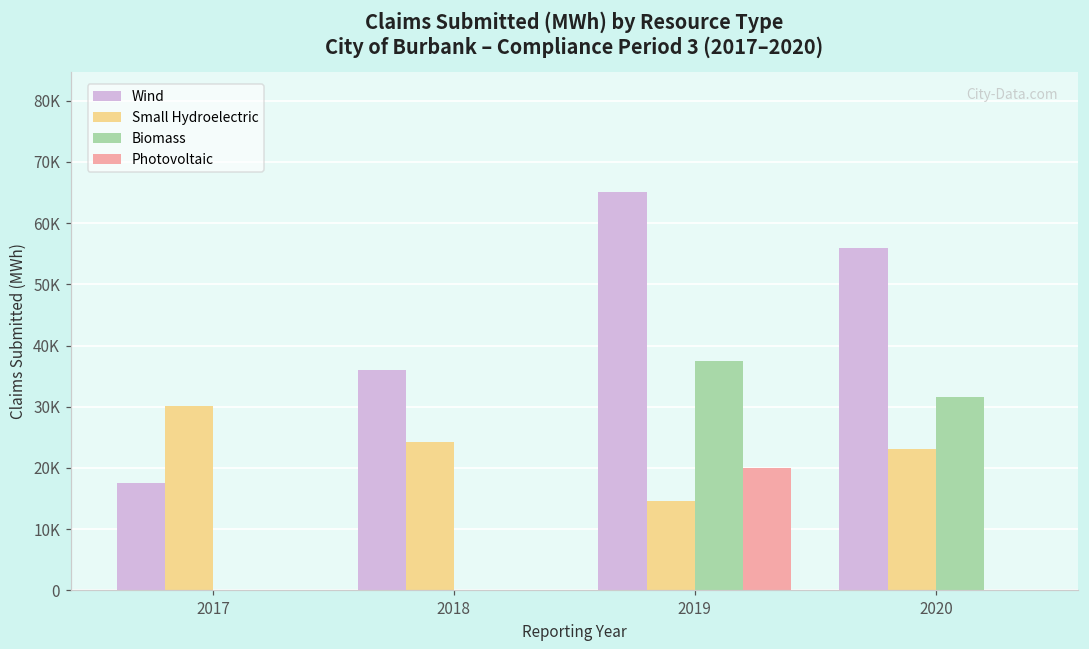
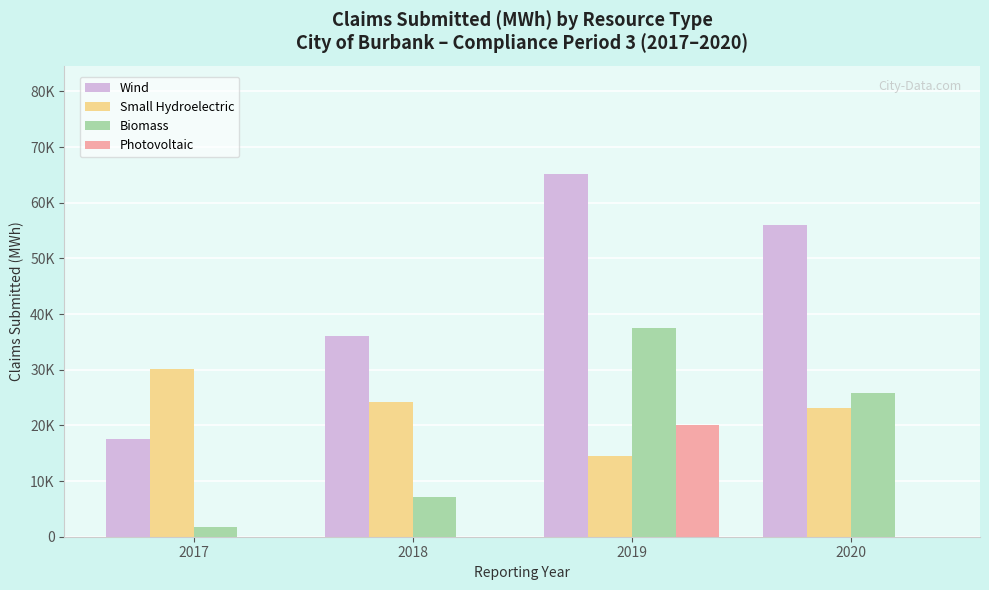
  {
    "Wind": {
      "2017": 17000,
      "2018": 36000,
      "2019": 65000,
      "2020": 56000
    },
    "Biomass": {
-     "2017": 0,
-     "2018": 0,
+     "2017": 2000,
+     "2018": 7000,
      "2019": 38000,
-     "2020": 32000
+     "2020": 26000
    }
  }
